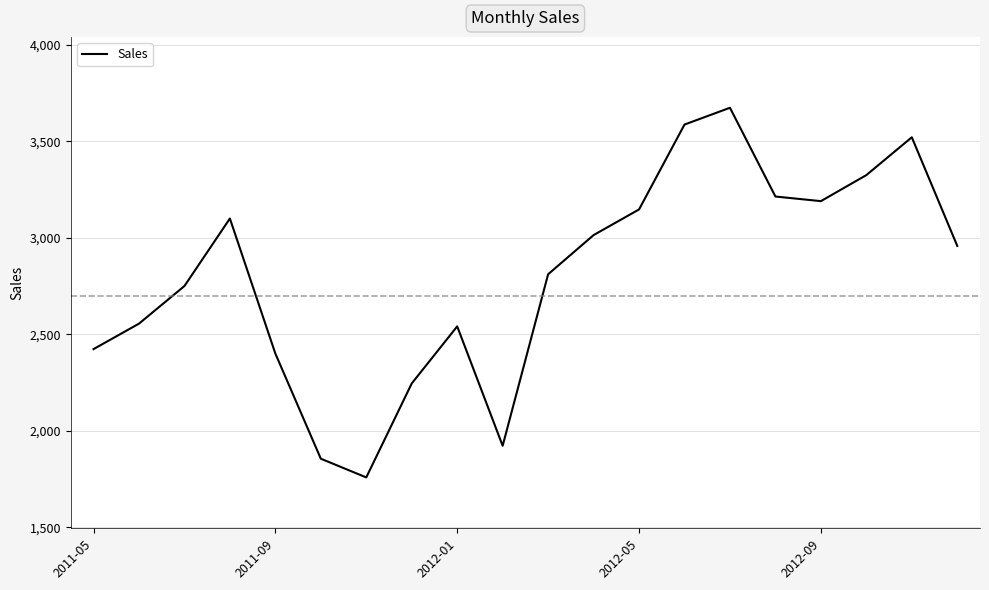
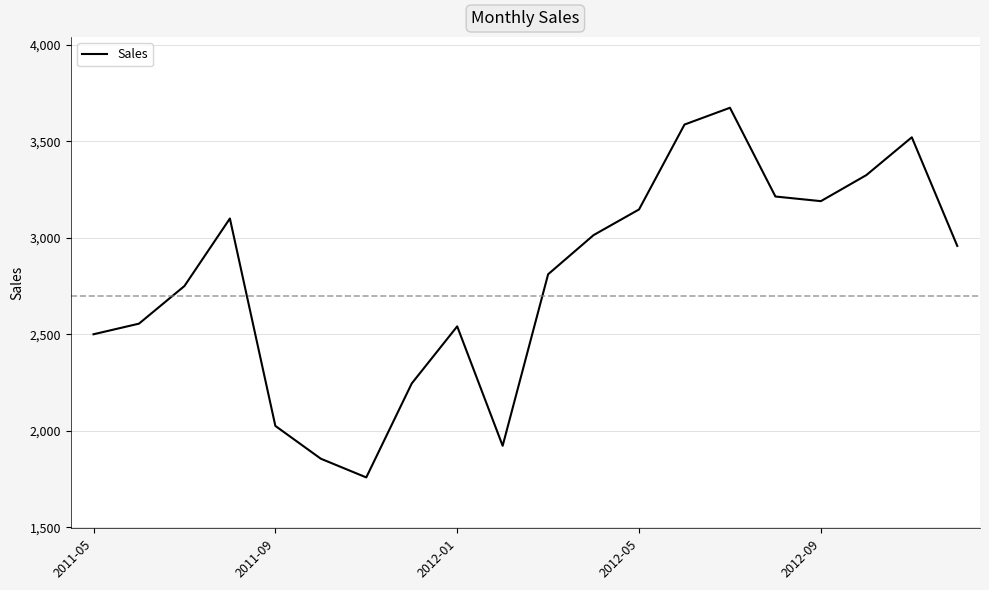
  {
-   "2011-05": "2,420",
-   "2011-09": "2,400",
+   "2011-05": "2,500",
+   "2011-09": "2,030",
    "2012-01": "2,540",
    "2012-05": "3,150",
    "2012-09": "3,190"
  }
